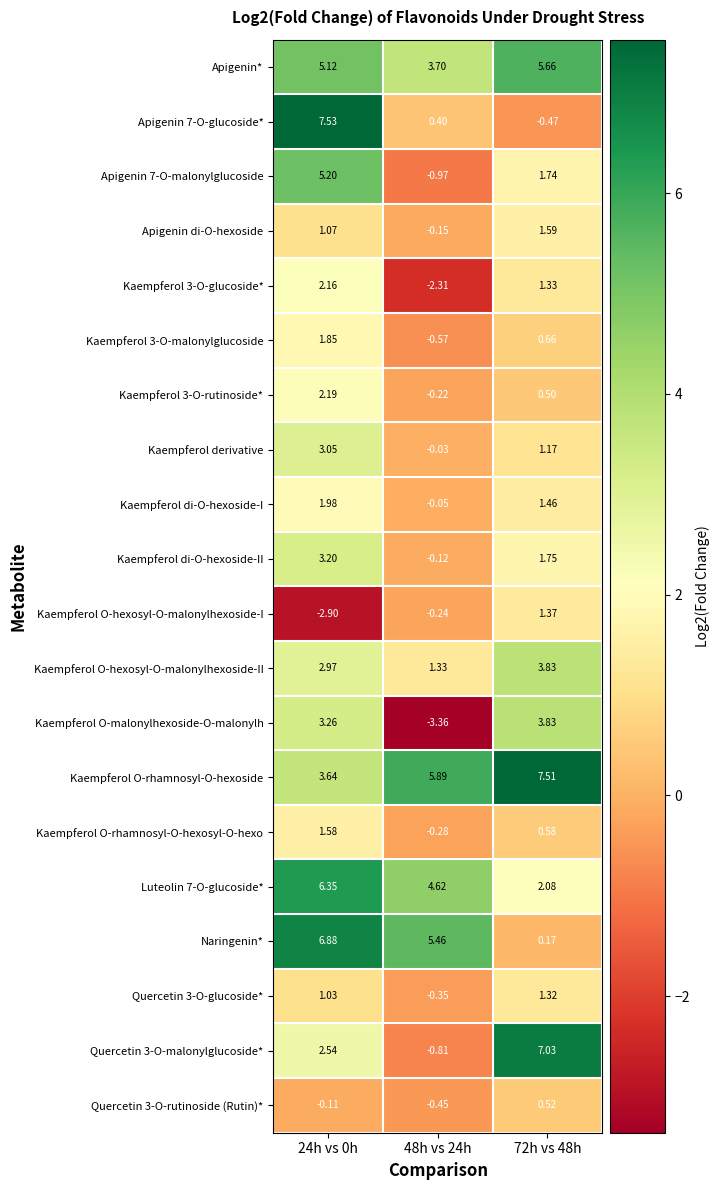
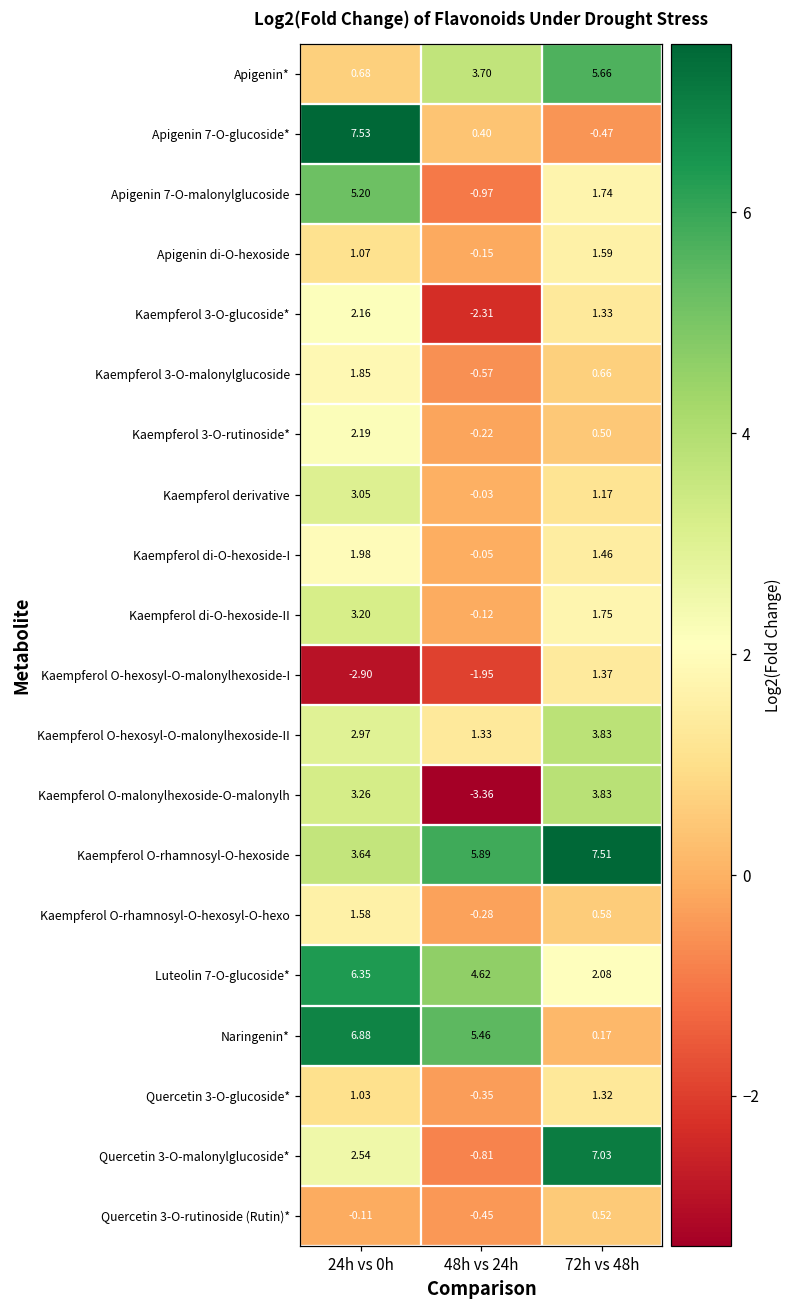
  {
    "Apigenin*": {
-     "24h vs 0h": 5.12,
+     "24h vs 0h": 0.68,
      "48h vs 24h": 3.70,
      "72h vs 48h": 5.66
    },
    "Apigenin 7-O-glucoside*": {
      "24h vs 0h": 7.53,
      "48h vs 24h": 0.40,
      "72h vs 48h": -0.47
    },
    "Apigenin 7-O-malonylglucoside": {
      "24h vs 0h": 5.20,
      "48h vs 24h": -0.97,
      "72h vs 48h": 1.74
    },
    "Apigenin di-O-hexoside": {
      "24h vs 0h": 1.07,
      "48h vs 24h": -0.15,
      "72h vs 48h": 1.59
    },
    "Kaempferol 3-O-glucoside*": {
      "24h vs 0h": 2.16,
      "48h vs 24h": -2.31,
      "72h vs 48h": 1.33
    },
    "Kaempferol 3-O-malonylglucoside": {
      "24h vs 0h": 1.85,
      "48h vs 24h": -0.57,
      "72h vs 48h": 0.66
    },
    "Kaempferol 3-O-rutinoside*": {
      "24h vs 0h": 2.19,
      "48h vs 24h": -0.22,
      "72h vs 48h": 0.50
    },
    "Kaempferol derivative": {
      "24h vs 0h": 3.05,
      "48h vs 24h": -0.03,
      "72h vs 48h": 1.17
    },
    "Kaempferol di-O-hexoside-I": {
      "24h vs 0h": 1.98,
      "48h vs 24h": -0.05,
      "72h vs 48h": 1.46
    },
    "Kaempferol di-O-hexoside-II": {
      "24h vs 0h": 3.20,
      "48h vs 24h": -0.12,
      "72h vs 48h": 1.75
    },
    "Kaempferol O-hexosyl-O-malonylhexoside-I": {
      "24h vs 0h": -2.90,
-     "48h vs 24h": -0.24,
+     "48h vs 24h": -1.95,
      "72h vs 48h": 1.37
    },
    "Kaempferol O-hexosyl-O-malonylhexoside-II": {
      "24h vs 0h": 2.97,
      "48h vs 24h": 1.33,
      "72h vs 48h": 3.83
    },
    "Kaempferol O-malonylhexoside-O-malonylh": {
      "24h vs 0h": 3.26,
      "48h vs 24h": -3.36,
      "72h vs 48h": 3.83
    },
    "Kaempferol O-rhamnosyl-O-hexoside": {
      "24h vs 0h": 3.64,
      "48h vs 24h": 5.89,
      "72h vs 48h": 7.51
    },
    "Kaempferol O-rhamnosyl-O-hexosyl-O-hexo": {
      "24h vs 0h": 1.58,
      "48h vs 24h": -0.28,
      "72h vs 48h": 0.58
    },
    "Luteolin 7-O-glucoside*": {
      "24h vs 0h": 6.35,
      "48h vs 24h": 4.62,
      "72h vs 48h": 2.08
    },
    "Naringenin*": {
      "24h vs 0h": 6.88,
      "48h vs 24h": 5.46,
      "72h vs 48h": 0.17
    },
    "Quercetin 3-O-glucoside*": {
      "24h vs 0h": 1.03,
      "48h vs 24h": -0.35,
      "72h vs 48h": 1.32
    },
    "Quercetin 3-O-malonylglucoside*": {
      "24h vs 0h": 2.54,
      "48h vs 24h": -0.81,
      "72h vs 48h": 7.03
    },
    "Quercetin 3-O-rutinoside (Rutin)*": {
      "24h vs 0h": -0.11,
      "48h vs 24h": -0.45,
      "72h vs 48h": 0.52
    }
  }
